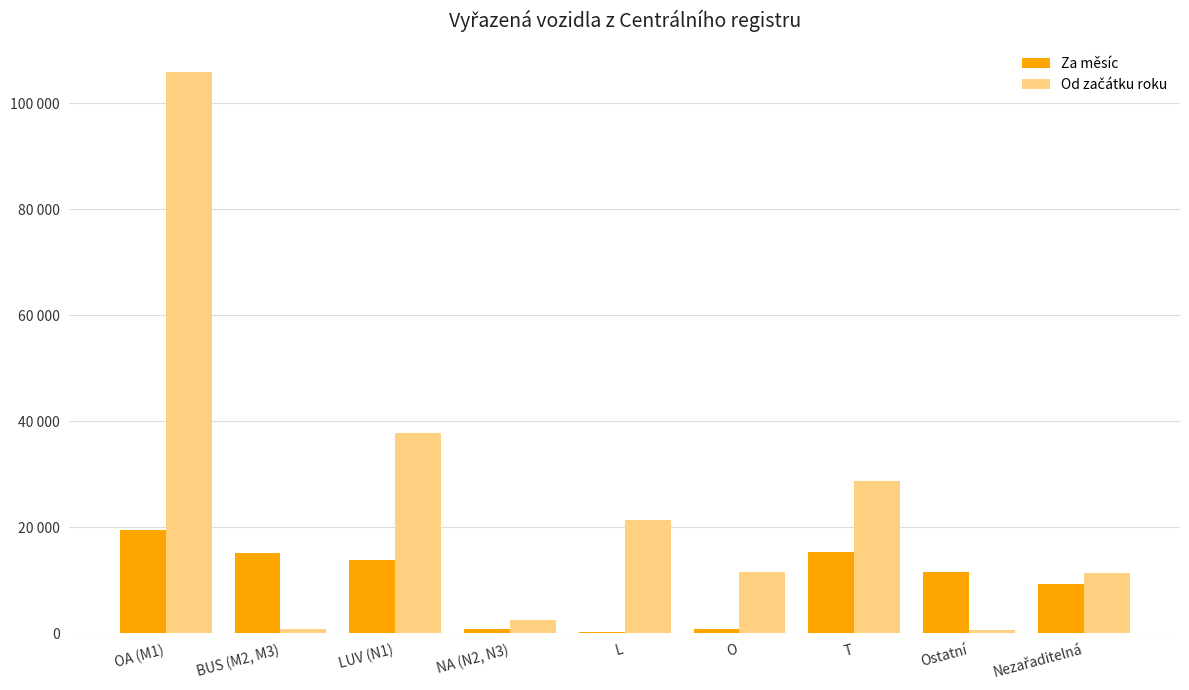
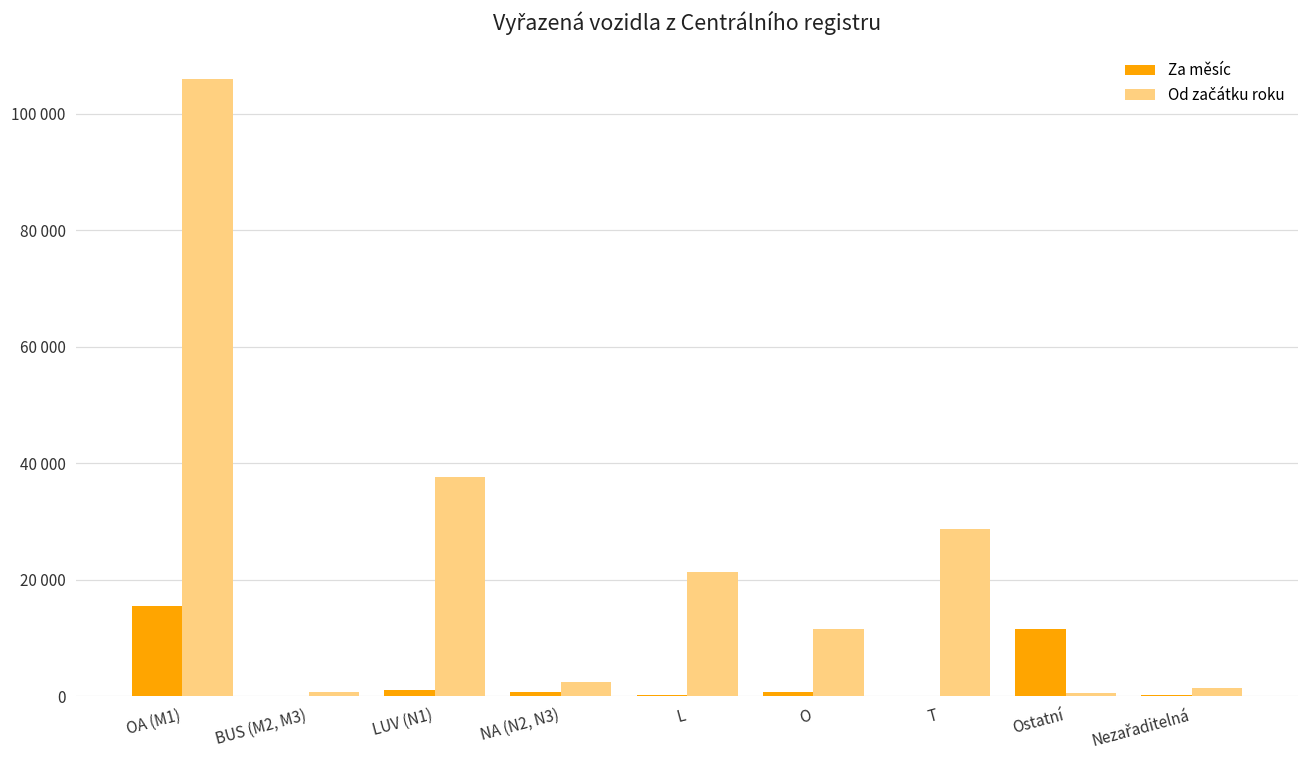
  {
    "Za měsíc": {
-     "OA (M1)": 19000,
-     "BUS (M2, M3)": 15000,
-     "LUV (N1)": 14000,
+     "OA (M1)": 16000,
+     "BUS (M2, M3)": 0,
+     "LUV (N1)": 1000,
      "NA (N2, N3)": 1000,
      "O": 1000,
-     "T": 15000,
+     "T": 0,
      "Ostatní": 12000,
-     "Nezařaditelná": 9000
+     "Nezařaditelná": 0
    },
    "Od začátku roku": {
      "OA (M1)": 106000,
      "BUS (M2, M3)": 1000,
      "LUV (N1)": 38000,
      "NA (N2, N3)": 2000,
      "L": 21000,
      "O": 11000,
      "T": 29000,
      "Ostatní": 1000,
-     "Nezařaditelná": 11000
+     "Nezařaditelná": 2000
    }
  }
